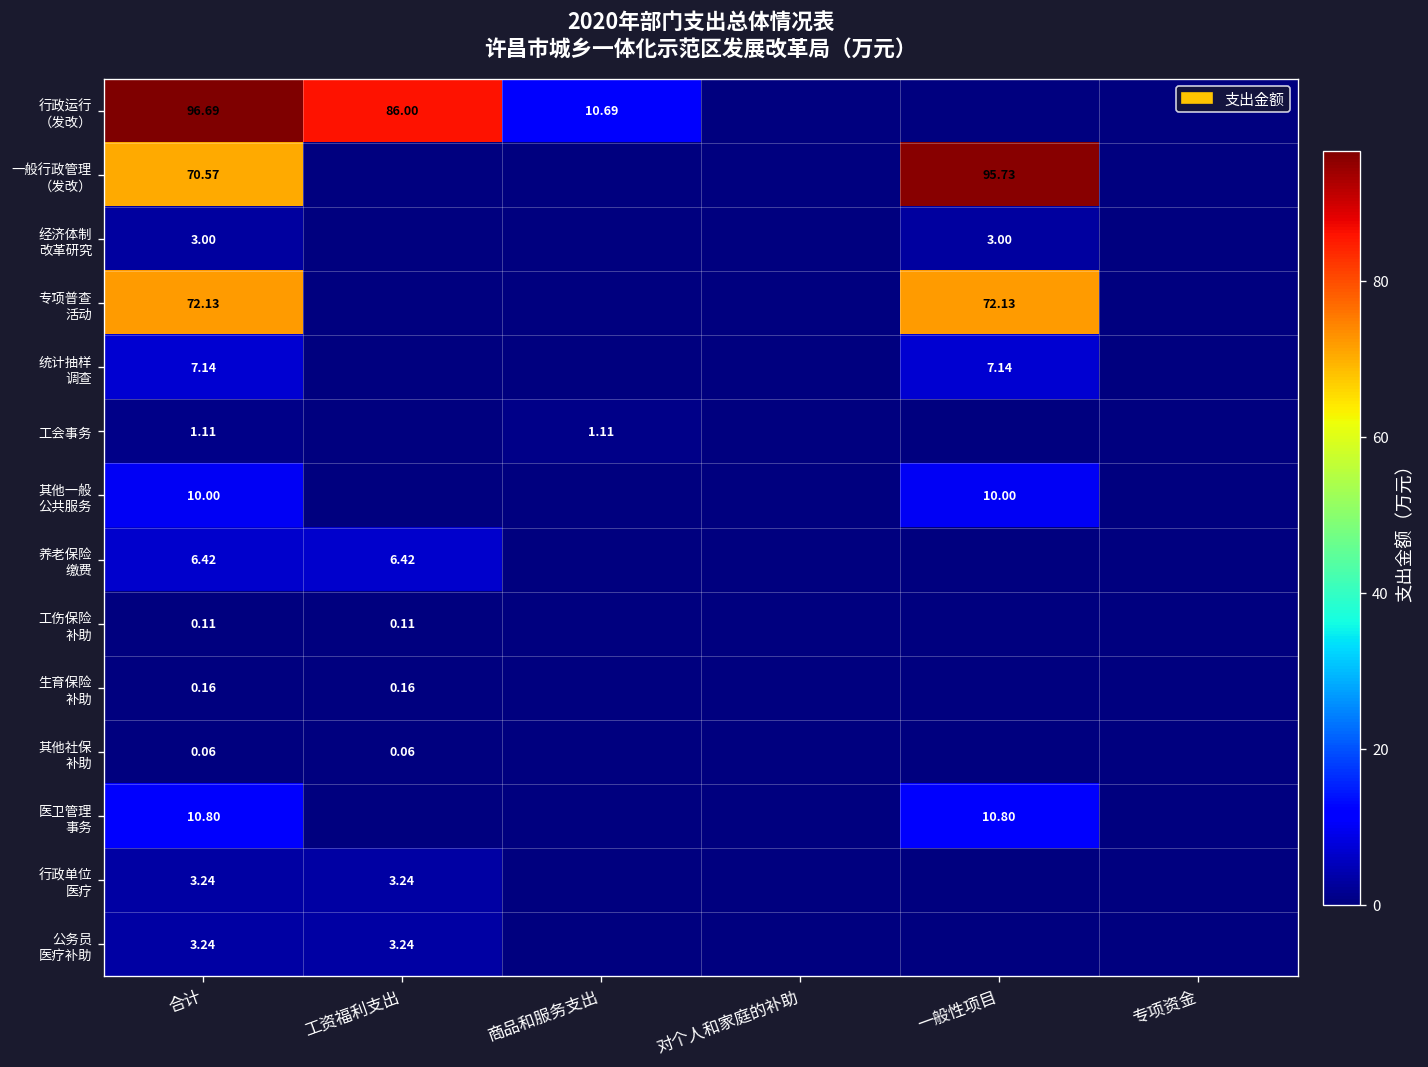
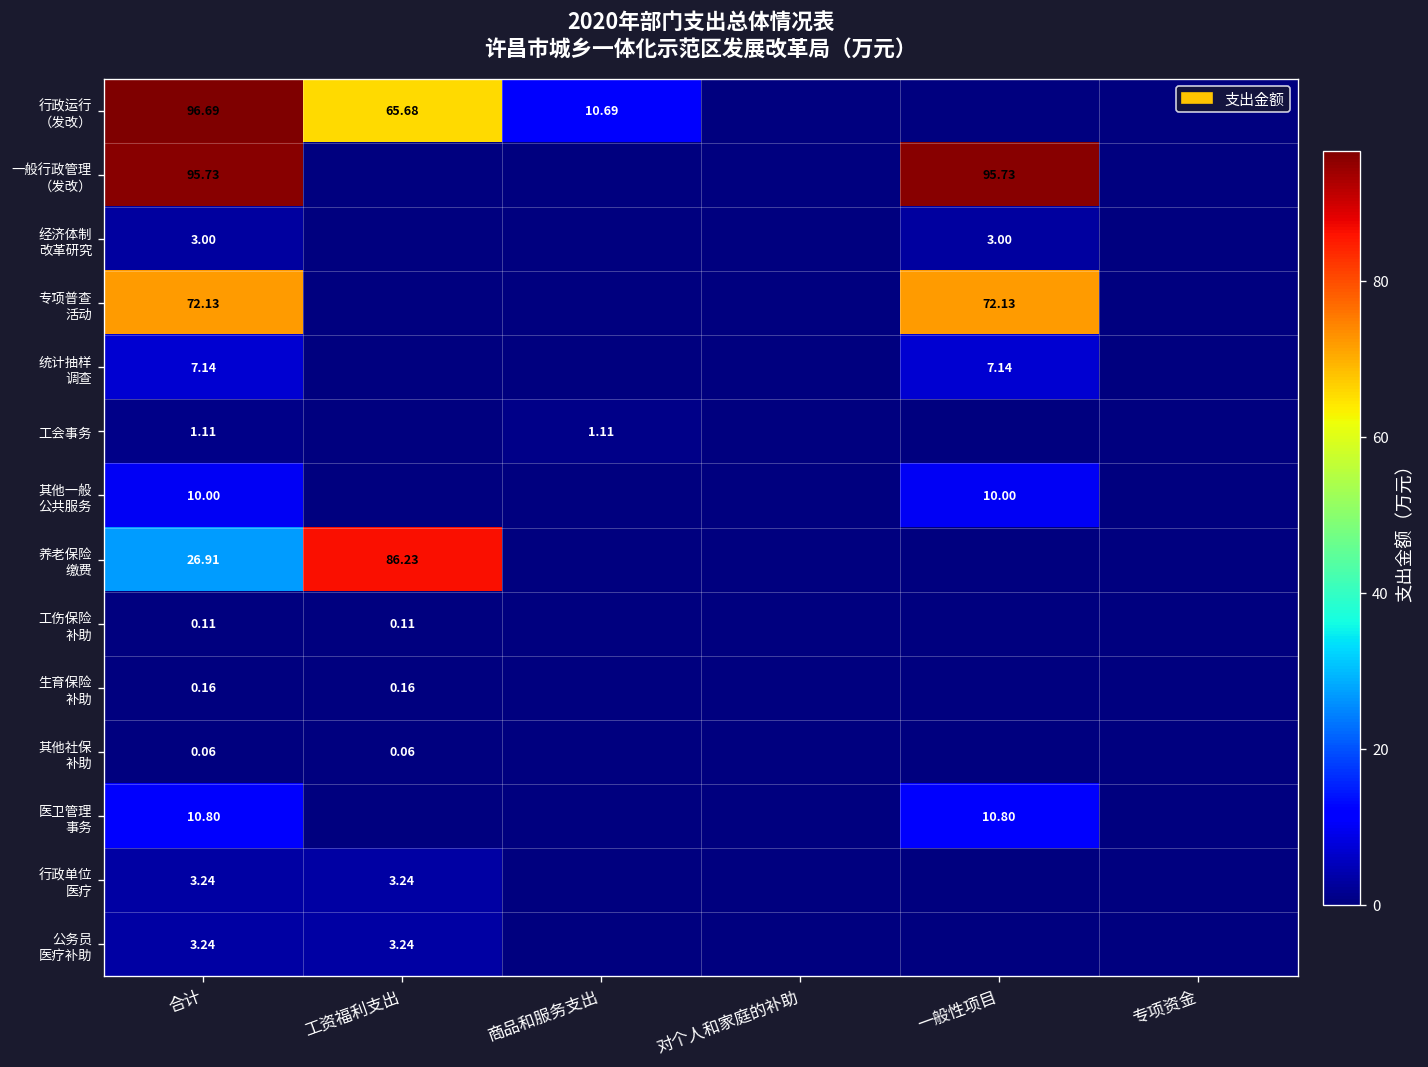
  {
    "行政运行 （发改）": {
      "合计": 96.69,
-     "工资福利支出": 86.00,
+     "工资福利支出": 65.68,
      "商品和服务支出": 10.69
    },
    "一般行政管理 （发改）": {
-     "合计": 70.57,
+     "合计": 95.73,
      "一般性项目": 95.73
    },
    "经济体制 改革研究": {
      "合计": 3.00,
      "一般性项目": 3.00
    },
    "专项普查 活动": {
      "合计": 72.13,
      "一般性项目": 72.13
    },
    "统计抽样 调查": {
      "合计": 7.14,
      "一般性项目": 7.14
    },
    "工会事务": {
      "合计": 1.11,
      "商品和服务支出": 1.11
    },
    "其他一般 公共服务": {
      "合计": 10.00,
      "一般性项目": 10.00
    },
    "养老保险 缴费": {
-     "合计": 6.42,
-     "工资福利支出": 6.42
+     "合计": 26.91,
+     "工资福利支出": 86.23
    },
    "工伤保险 补助": {
      "合计": 0.11,
      "工资福利支出": 0.11
    },
    "生育保险 补助": {
      "合计": 0.16,
      "工资福利支出": 0.16
    },
    "其他社保 补助": {
      "合计": 0.06,
      "工资福利支出": 0.06
    },
    "医卫管理 事务": {
      "合计": 10.80,
      "一般性项目": 10.80
    },
    "行政单位 医疗": {
      "合计": 3.24,
      "工资福利支出": 3.24
    },
    "公务员 医疗补助": {
      "合计": 3.24,
      "工资福利支出": 3.24
    }
  }
